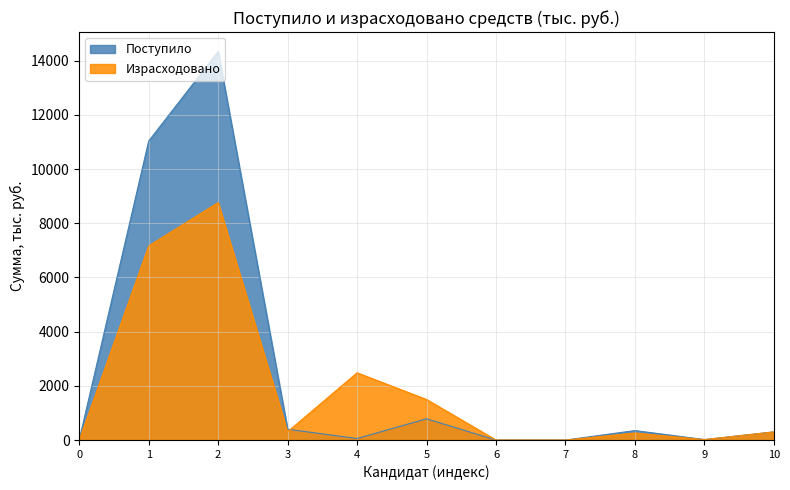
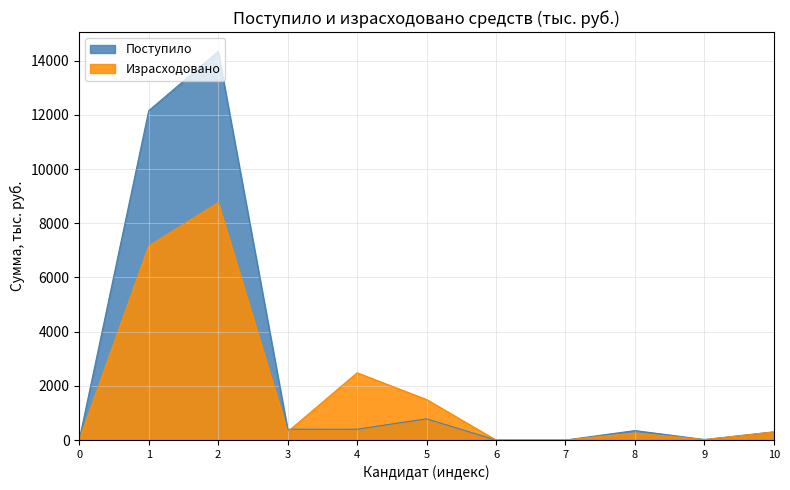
  {
    "Поступило": {
-     "1": 11000,
-     "4": 100,
+     "1": 12200,
+     "4": 400,
      "5": 800
    },
    "Израсходовано": {
      "1": 7200,
      "2": 8800,
      "4": 2500,
      "5": 1500
    }
  }
